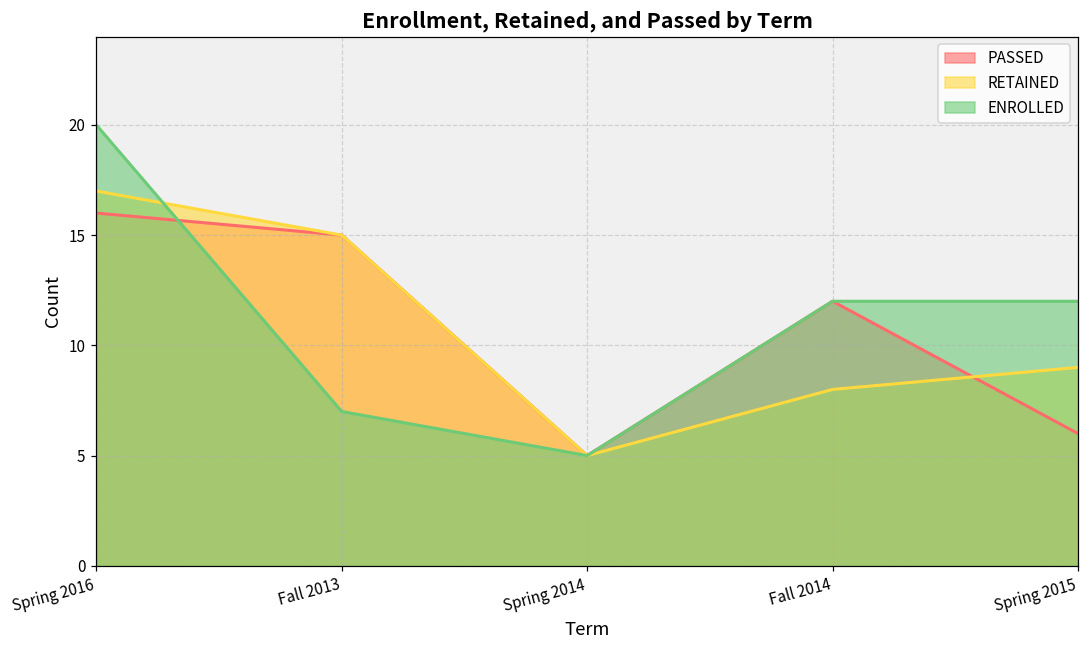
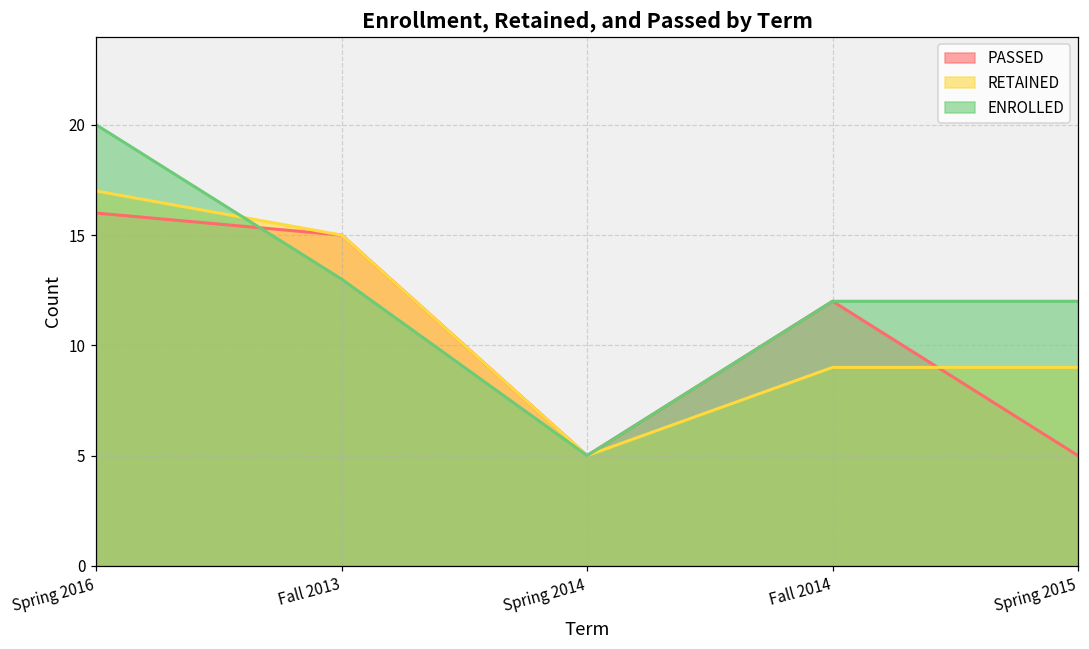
  {
    "PASSED": {
      "Spring 2016": 16,
-     "Spring 2015": 6
+     "Spring 2015": 5
    },
    "RETAINED": {
      "Spring 2016": 17,
-     "Fall 2014": 8,
+     "Fall 2014": 9,
      "Spring 2015": 9
    },
    "ENROLLED": {
      "Spring 2016": 20,
-     "Fall 2013": 7,
+     "Fall 2013": 13,
      "Spring 2015": 12
    }
  }
